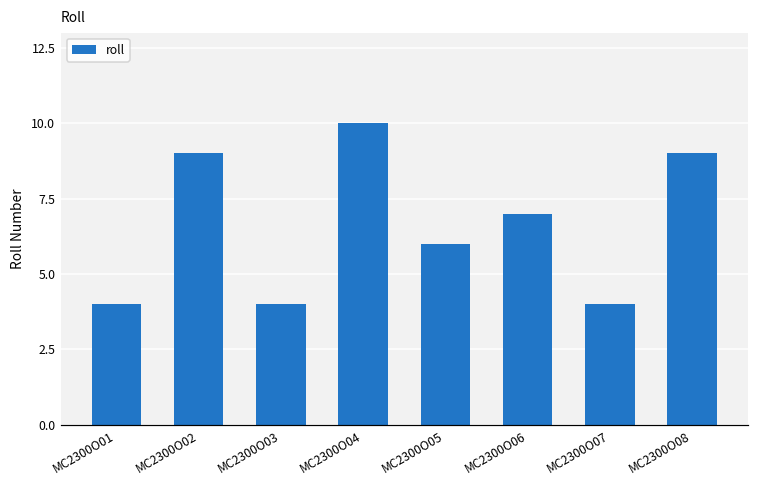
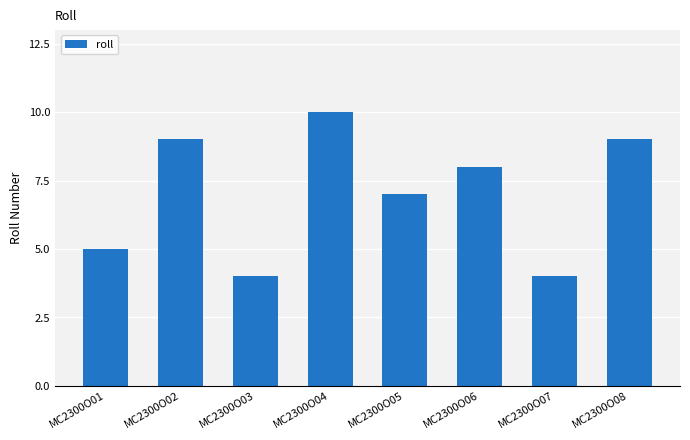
  {
-   "MC2300O01": 4,
+   "MC2300O01": 5,
    "MC2300O02": 9,
    "MC2300O03": 4,
    "MC2300O04": 10,
-   "MC2300O05": 6,
-   "MC2300O06": 7,
+   "MC2300O05": 7,
+   "MC2300O06": 8,
    "MC2300O07": 4,
    "MC2300O08": 9
  }
